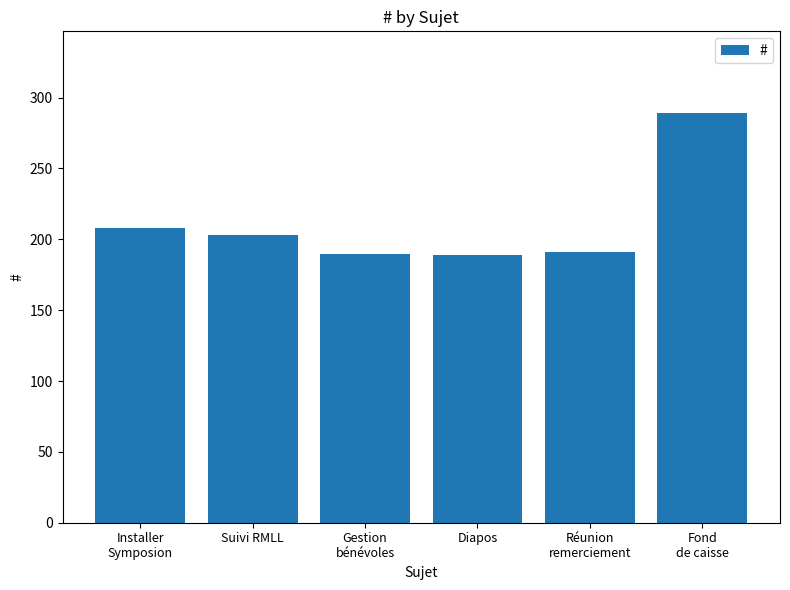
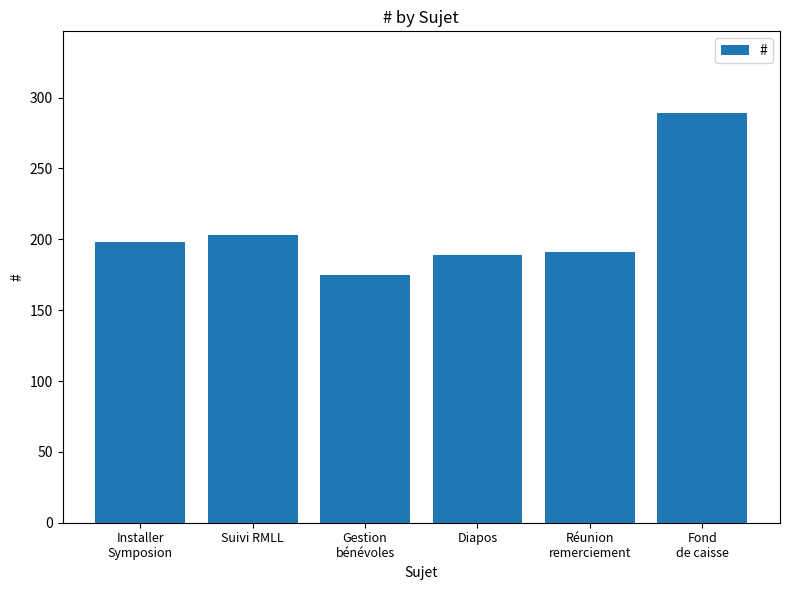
  {
-   "Installer Symposion": 208,
+   "Installer Symposion": 198,
    "Suivi RMLL": 203,
-   "Gestion bénévoles": 190,
+   "Gestion bénévoles": 175,
    "Diapos": 189,
    "Réunion remerciement": 191,
    "Fond de caisse": 289
  }
